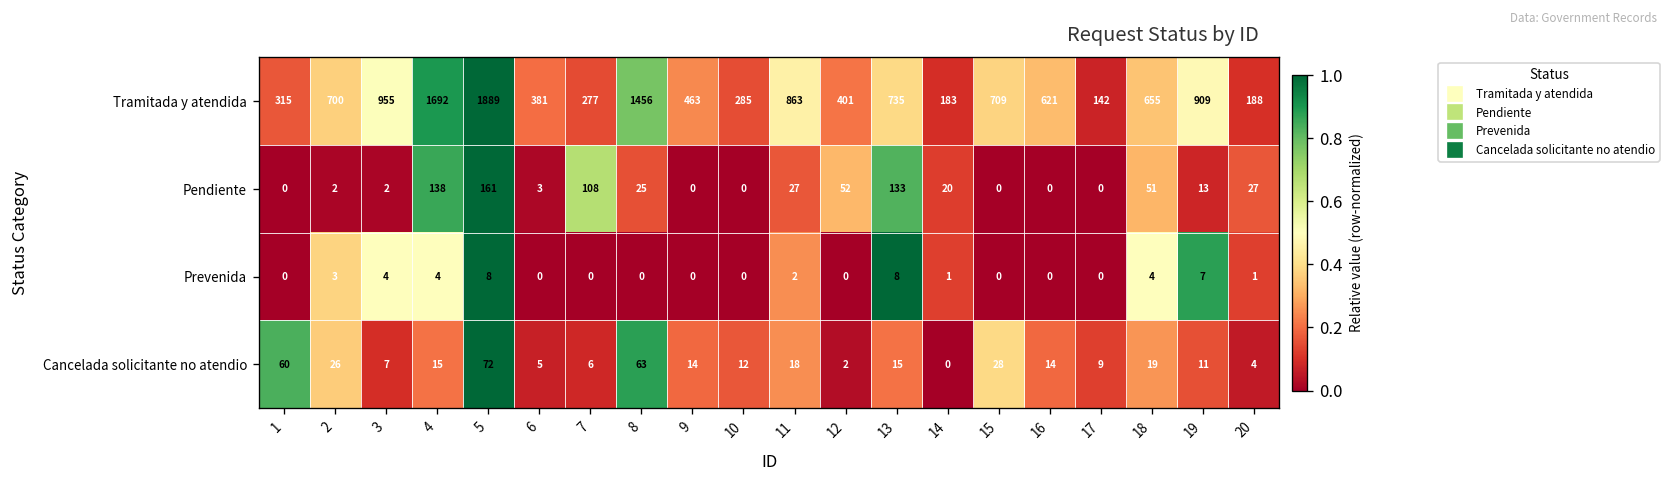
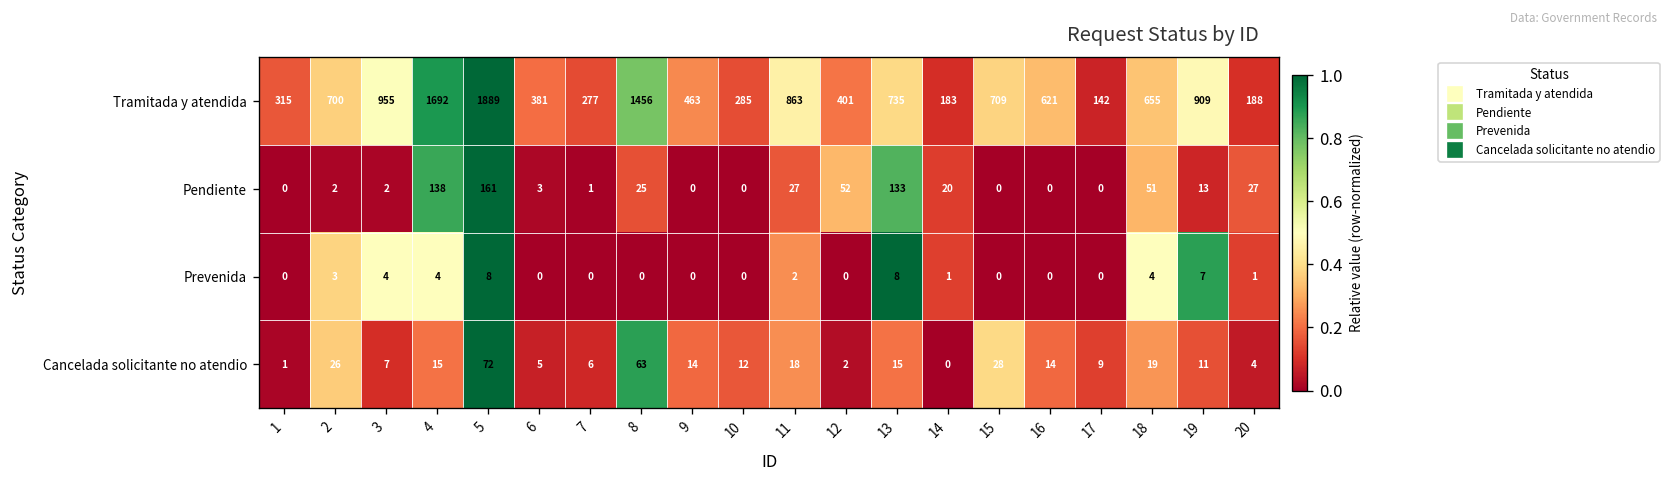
  {
    "Tramitada y atendida": {
      "1": 315,
      "2": 700,
      "3": 955,
      "4": 1692,
      "5": 1889,
      "6": 381,
      "7": 277,
      "8": 1456,
      "9": 463,
      "10": 285,
      "11": 863,
      "12": 401,
      "13": 735,
      "14": 183,
      "15": 709,
      "16": 621,
      "17": 142,
      "18": 655,
      "19": 909,
      "20": 188
    },
    "Pendiente": {
      "1": 0,
      "2": 2,
      "3": 2,
      "4": 138,
      "5": 161,
      "6": 3,
-     "7": 108,
+     "7": 1,
      "8": 25,
      "9": 0,
      "10": 0,
      "11": 27,
      "12": 52,
      "13": 133,
      "14": 20,
      "15": 0,
      "16": 0,
      "17": 0,
      "18": 51,
      "19": 13,
      "20": 27
    },
    "Prevenida": {
      "1": 0,
      "2": 3,
      "3": 4,
      "4": 4,
      "5": 8,
      "6": 0,
      "7": 0,
      "8": 0,
      "9": 0,
      "10": 0,
      "11": 2,
      "12": 0,
      "13": 8,
      "14": 1,
      "15": 0,
      "16": 0,
      "17": 0,
      "18": 4,
      "19": 7,
      "20": 1
    },
    "Cancelada solicitante no atendio": {
-     "1": 60,
+     "1": 1,
      "2": 26,
      "3": 7,
      "4": 15,
      "5": 72,
      "6": 5,
      "7": 6,
      "8": 63,
      "9": 14,
      "10": 12,
      "11": 18,
      "12": 2,
      "13": 15,
      "14": 0,
      "15": 28,
      "16": 14,
      "17": 9,
      "18": 19,
      "19": 11,
      "20": 4
    }
  }
